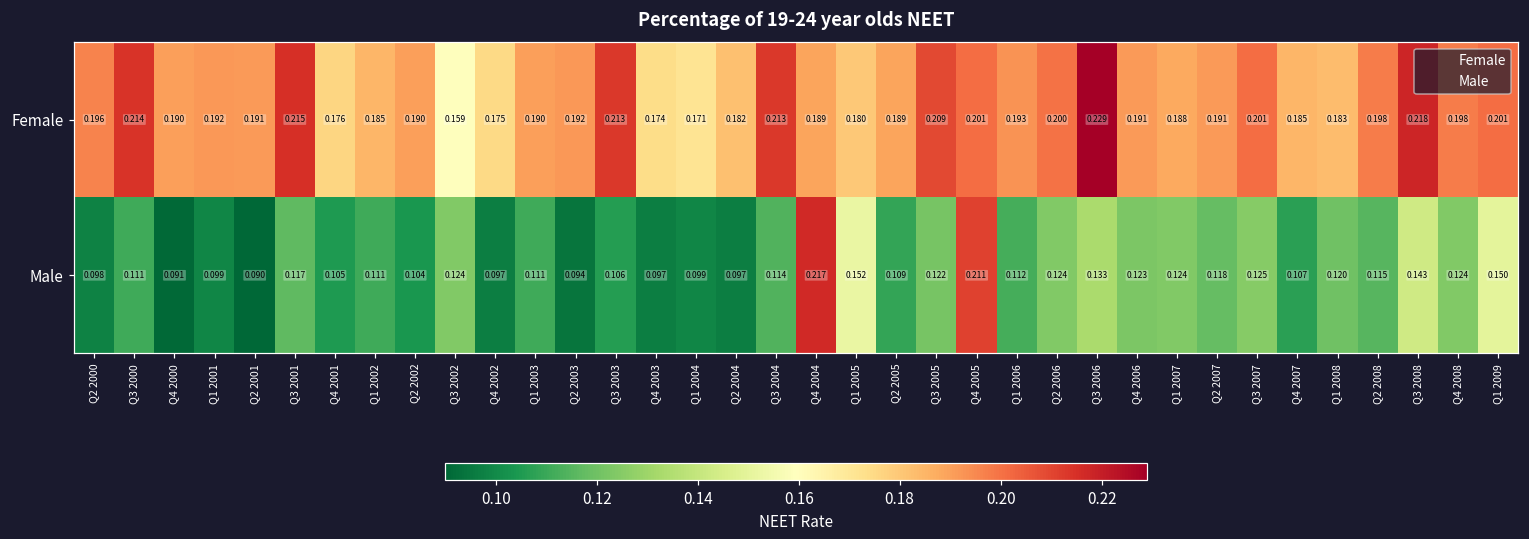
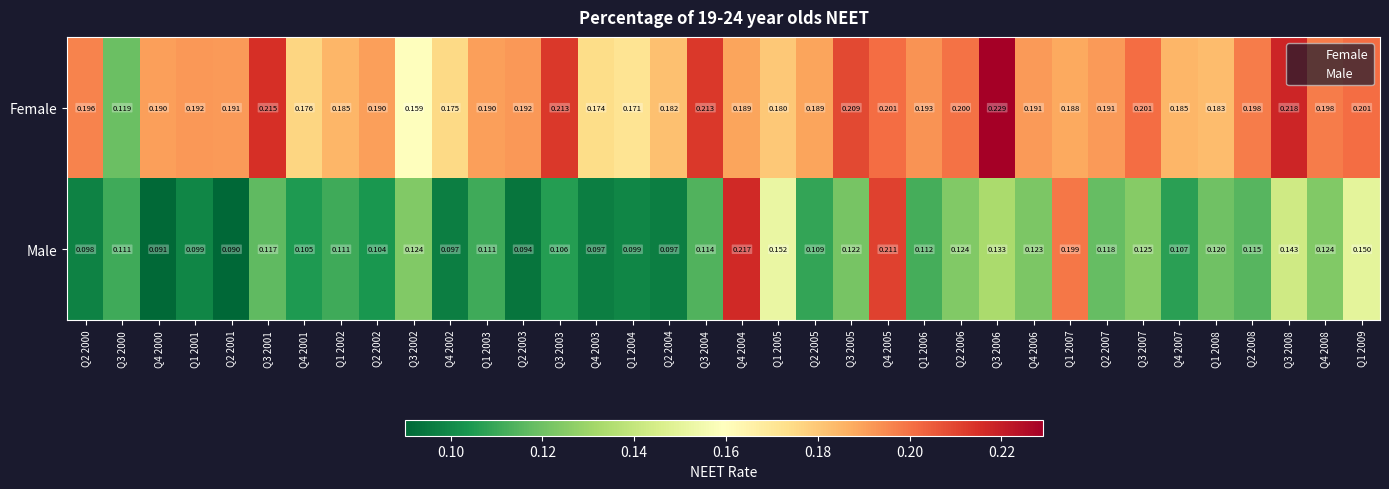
  {
    "Female": {
-     "Q3 2000": 0.214
+     "Q3 2000": 0.119
    },
    "Male": {
-     "Q1 2007": 0.124
+     "Q1 2007": 0.199
    }
  }
